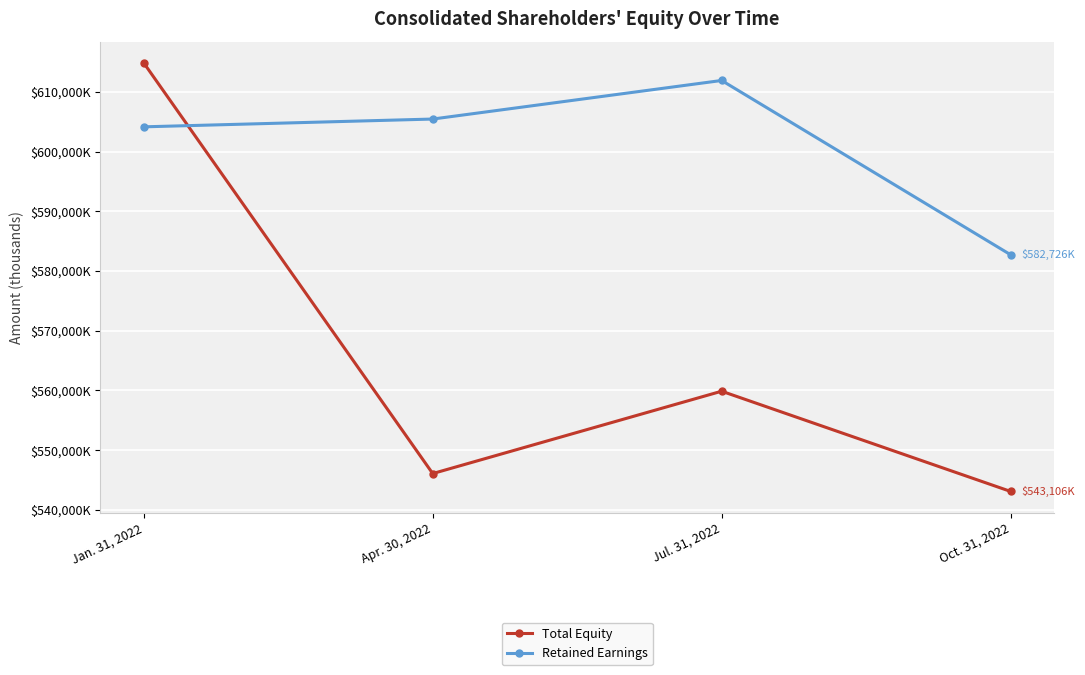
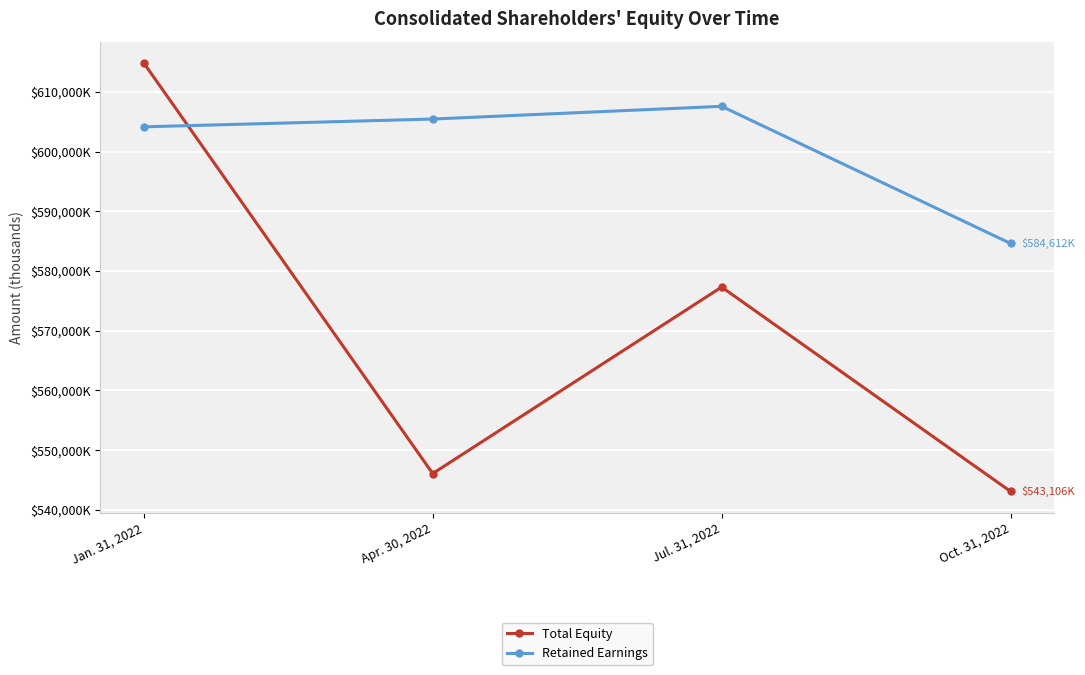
  {
    "Total Equity": {
      "Jan. 31, 2022": "$615,000,000",
      "Apr. 30, 2022": "$546,000,000",
-     "Jul. 31, 2022": "$560,000,000"
+     "Jul. 31, 2022": "$577,000,000"
    },
    "Retained Earnings": {
-     "Jul. 31, 2022": "$612,000,000",
-     "Oct. 31, 2022": "$582,726K"
+     "Jul. 31, 2022": "$608,000,000",
+     "Oct. 31, 2022": "$584,612K"
    }
  }
